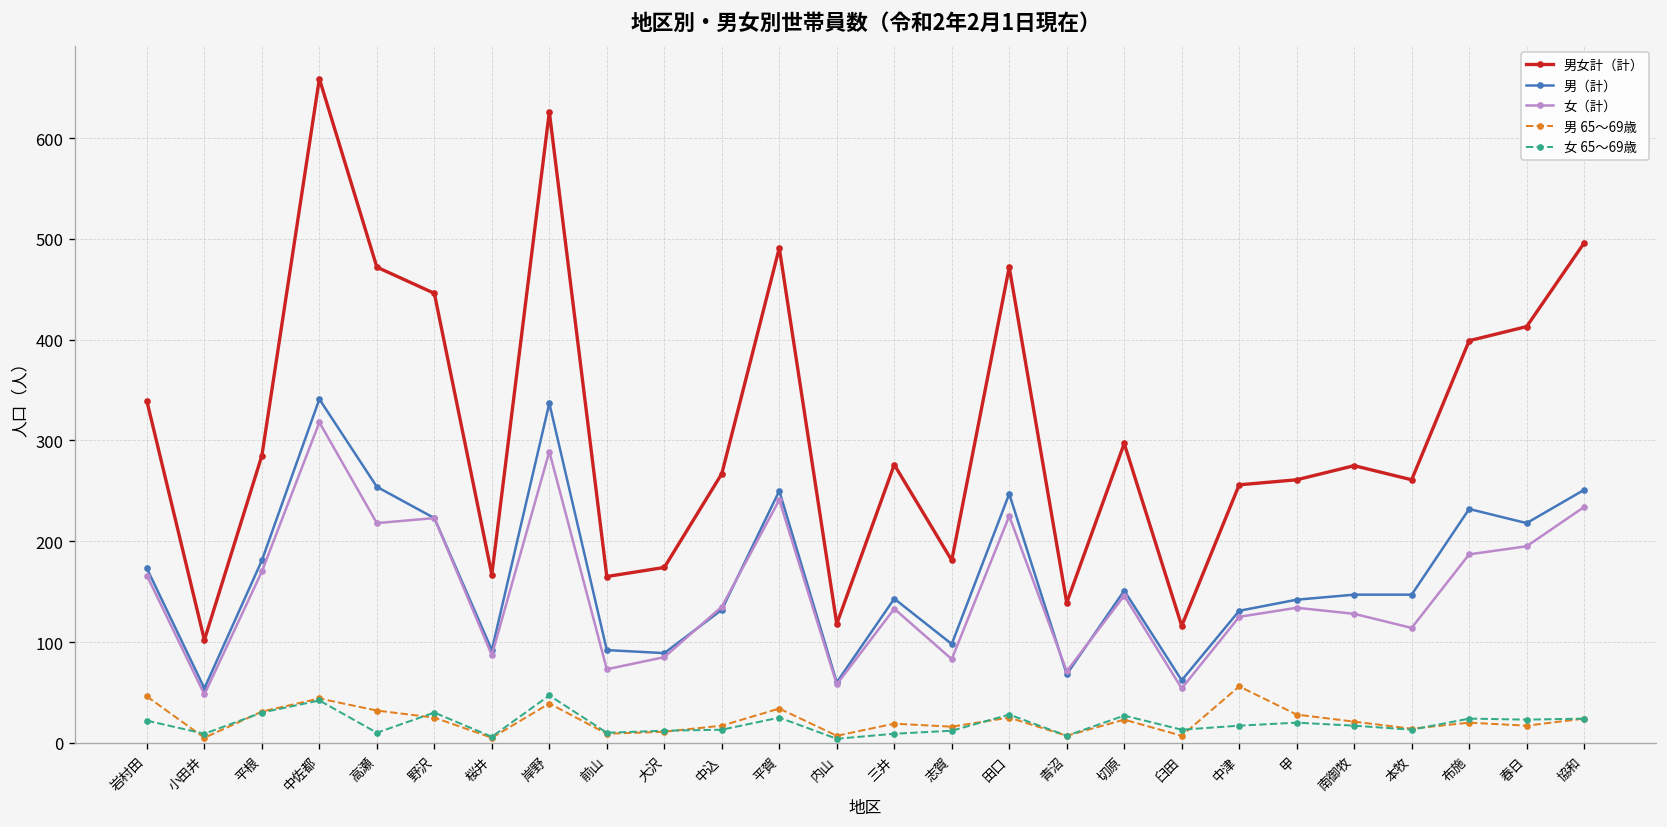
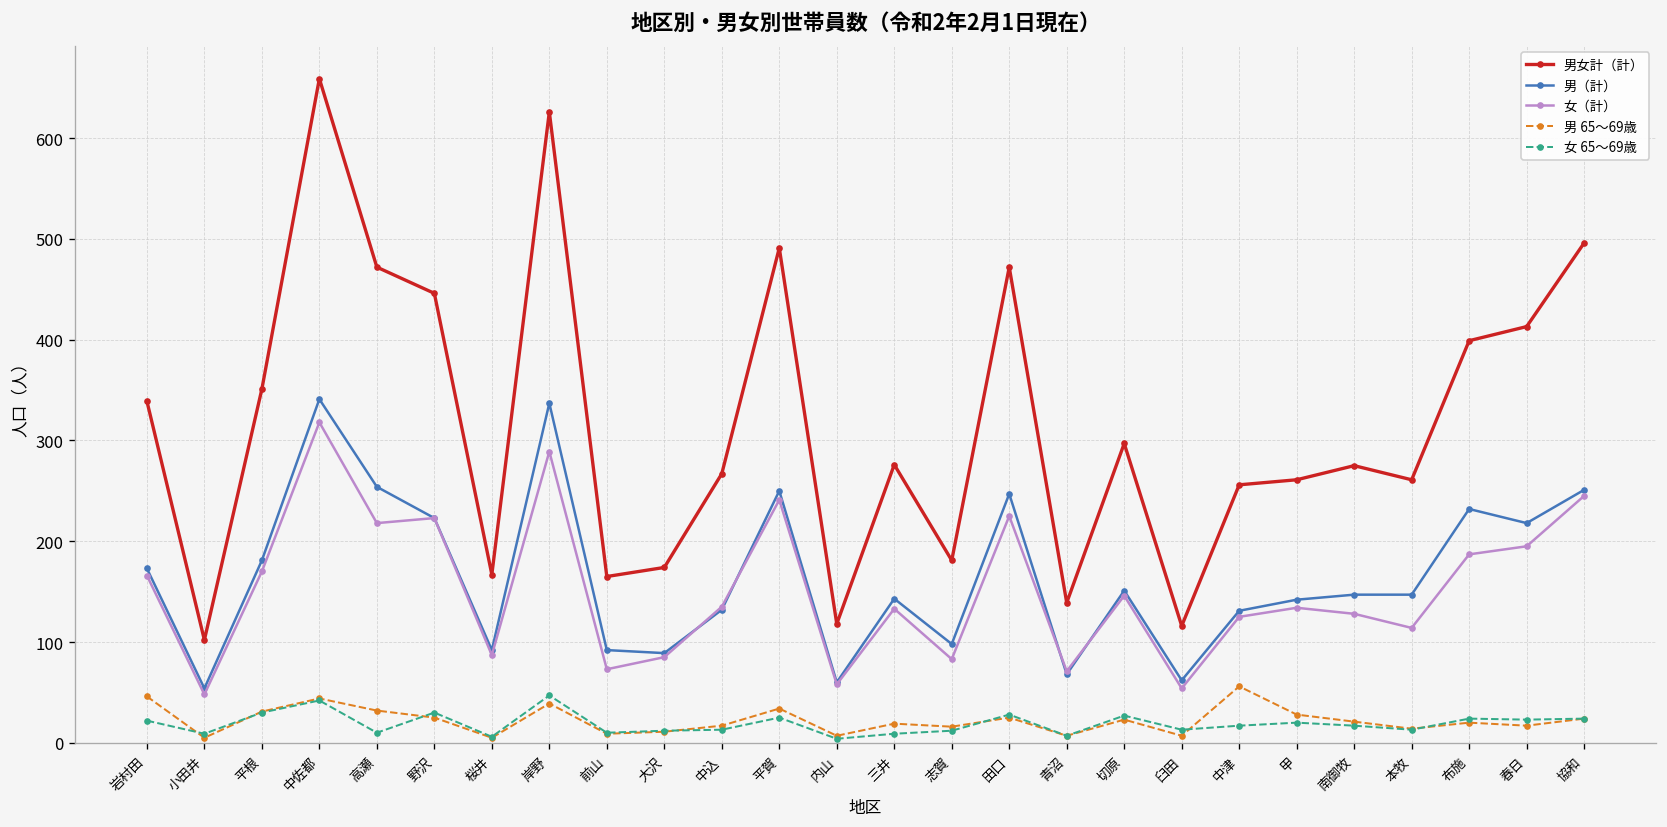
  {
    "男女計（計）": {
      "岩村田": 340,
      "小田井": 100,
-     "平根": 290,
+     "平根": 350,
      "中佐都": 660,
      "高瀬": 470,
      "野沢": 450,
      "桜井": 170,
      "岸野": 630,
      "前山": 170,
      "大沢": 170,
      "中込": 270,
      "平賀": 490,
      "内山": 120,
      "三井": 280,
      "志賀": 180,
      "田口": 470,
      "青沼": 140,
      "切原": 300,
      "臼田": 120,
      "中津": 260,
      "甲": 260,
      "南御牧": 280,
      "本牧": 260,
      "布施": 400,
      "春日": 410,
      "協和": 500
    },
    "男（計）": {
      "岩村田": 170,
      "小田井": 50,
      "平根": 180,
      "中佐都": 340,
      "高瀬": 250,
      "桜井": 90,
      "岸野": 340,
      "前山": 90,
      "大沢": 90,
      "平賀": 250,
      "三井": 140,
      "志賀": 100,
      "田口": 250,
      "切原": 150,
      "臼田": 60,
      "中津": 130,
      "甲": 140,
      "南御牧": 150,
      "本牧": 150,
      "布施": 230,
      "春日": 220,
      "協和": 250
    },
    "女（計）": {
      "岩村田": 170,
      "小田井": 50,
      "平根": 170,
      "中佐都": 320,
      "高瀬": 220,
      "桜井": 90,
      "岸野": 290,
      "前山": 70,
      "大沢": 90,
      "平賀": 240,
      "三井": 130,
      "志賀": 80,
      "田口": 230,
      "切原": 150,
      "臼田": 50,
      "中津": 130,
      "甲": 130,
      "南御牧": 130,
      "本牧": 110,
      "布施": 190,
      "春日": 200,
-     "協和": 230
+     "協和": 250
    },
    "男 65～69歳": {
      "岩村田": 50,
      "小田井": 10,
      "高瀬": 30,
      "野沢": 30,
      "岸野": 40,
      "中込": 20,
      "平賀": 30,
      "三井": 20,
      "志賀": 20,
      "切原": 20,
      "臼田": 10,
      "中津": 60,
      "甲": 30,
      "南御牧": 20,
      "布施": 20,
      "春日": 20
    },
    "女 65～69歳": {
      "岩村田": 20,
      "小田井": 10,
      "高瀬": 10,
      "野沢": 30,
      "岸野": 50,
      "中込": 10,
      "平賀": 30,
      "三井": 10,
      "志賀": 10,
      "切原": 30,
      "臼田": 10,
      "中津": 20,
      "甲": 20,
      "南御牧": 20,
      "布施": 20,
      "春日": 20
    }
  }
